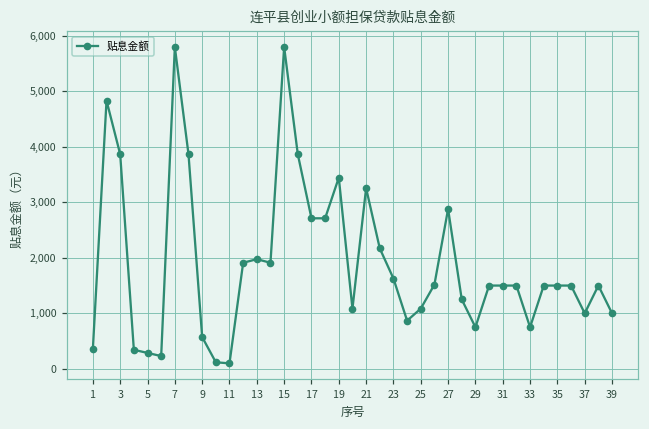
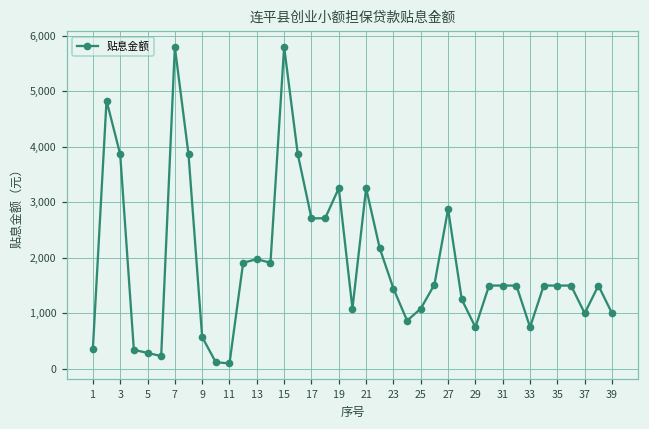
  {
    "1": "400",
    "3": "3,900",
    "5": "300",
    "7": "5,800",
    "9": "600",
    "11": "100",
    "13": "2,000",
    "15": "5,800",
    "17": "2,700",
-   "19": "3,400",
+   "19": "3,300",
    "21": "3,300",
-   "23": "1,600",
+   "23": "1,400",
    "25": "1,100",
    "27": "2,900",
    "29": "800",
    "31": "1,500",
    "33": "800",
    "35": "1,500",
    "37": "1,000",
    "39": "1,000"
  }
